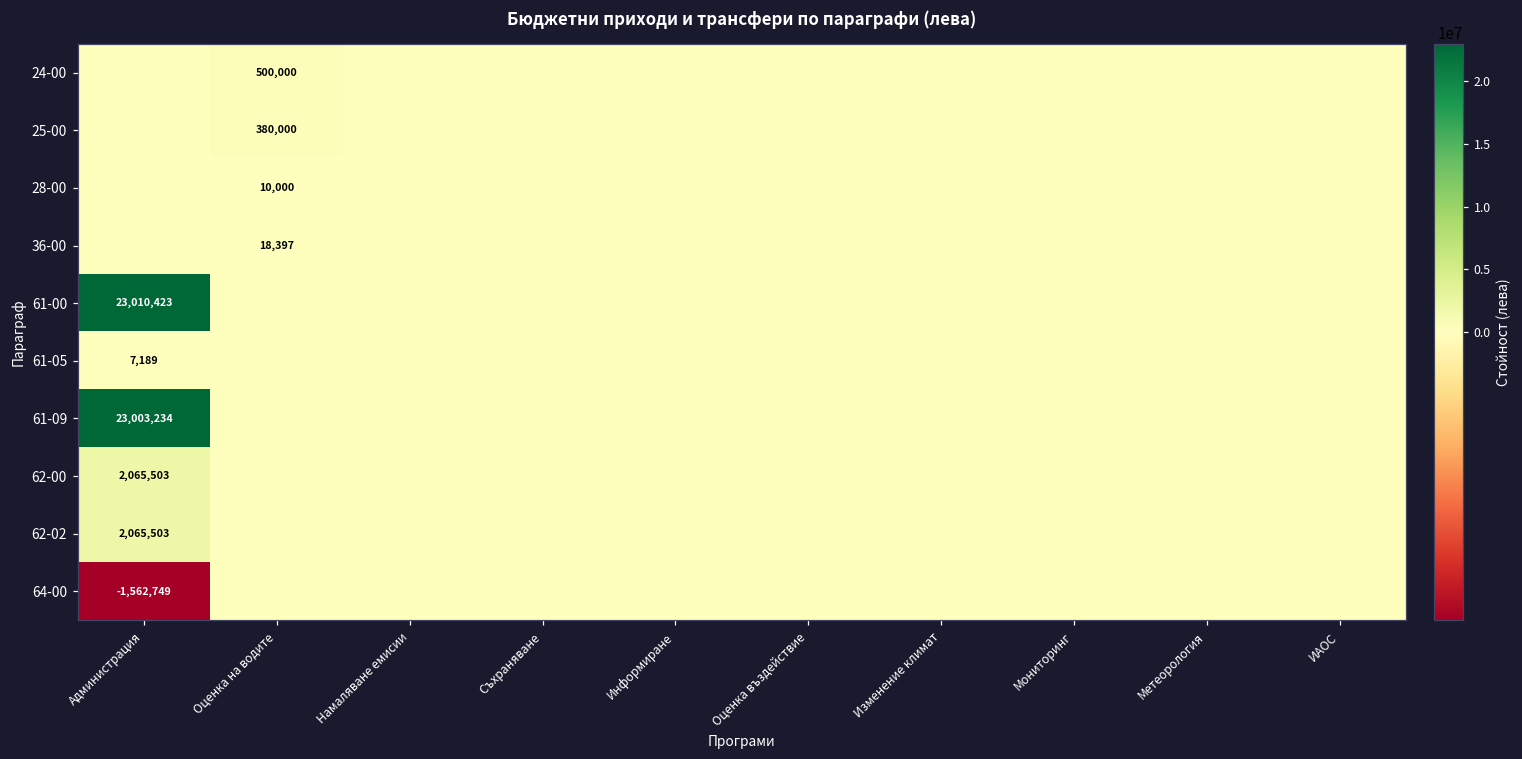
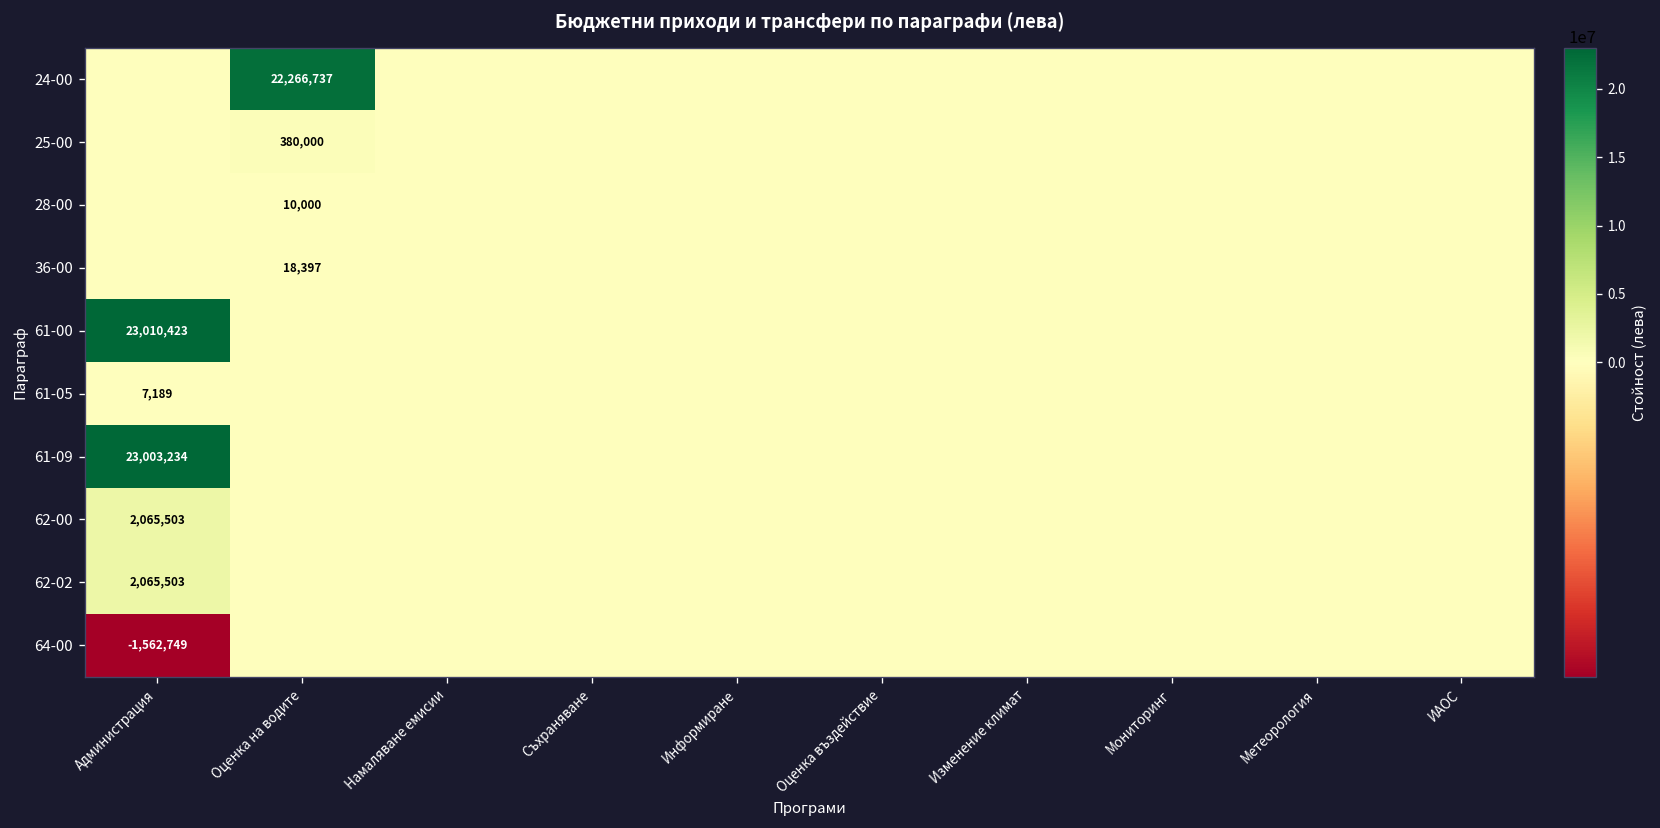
  {
    "24-00": {
-     "Оценка на водите": "500,000"
+     "Оценка на водите": "22,266,737"
    },
    "25-00": {
      "Оценка на водите": "380,000"
    },
    "28-00": {
      "Оценка на водите": "10,000"
    },
    "36-00": {
      "Оценка на водите": "18,397"
    },
    "61-00": {
      "Администрация": "23,010,423"
    },
    "61-05": {
      "Администрация": "7,189"
    },
    "61-09": {
      "Администрация": "23,003,234"
    },
    "62-00": {
      "Администрация": "2,065,503"
    },
    "62-02": {
      "Администрация": "2,065,503"
    },
    "64-00": {
      "Администрация": "-1,562,749"
    }
  }
